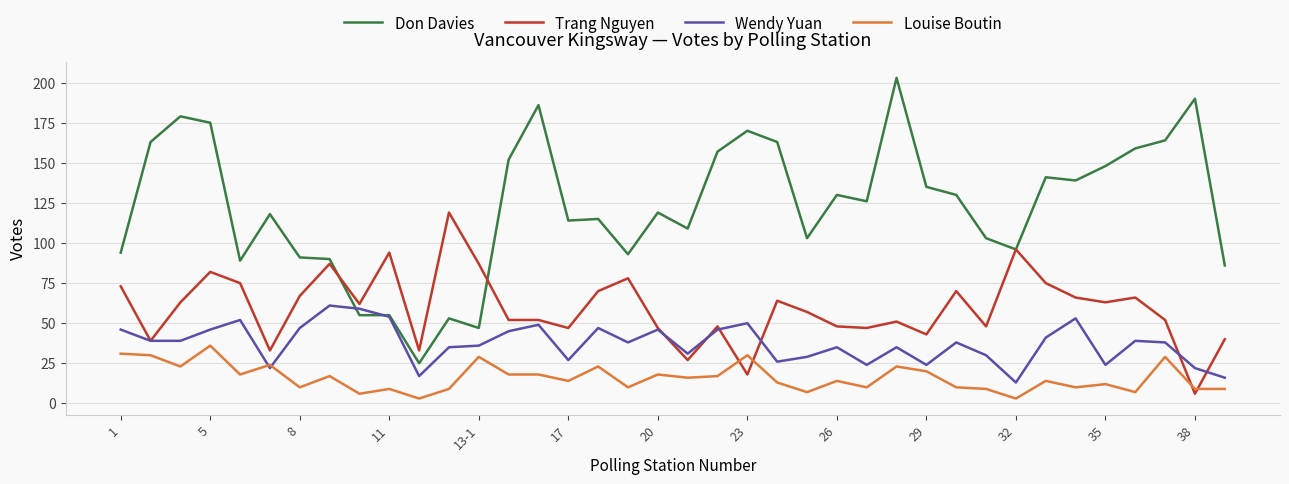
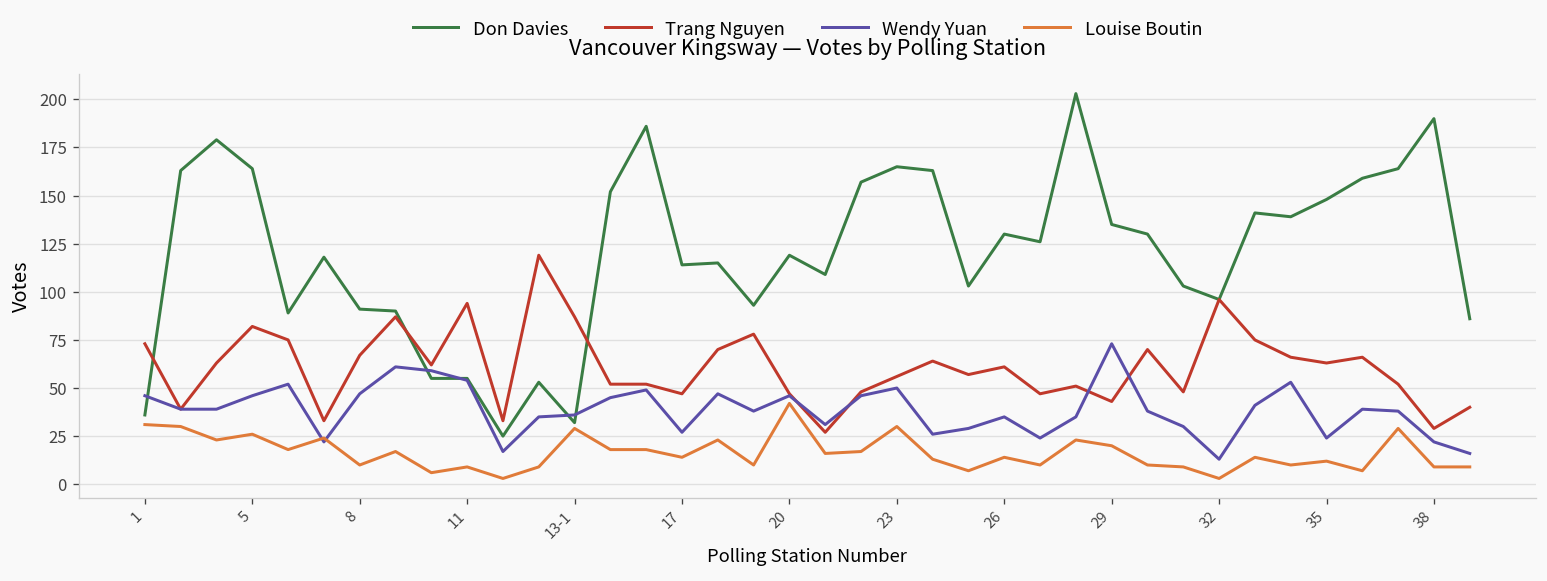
  {
    "Don Davies": {
-     "1": 94,
-     "5": 175,
+     "1": 36,
+     "5": 164,
      "8": 91,
-     "13-1": 47,
+     "13-1": 32,
      "17": 114,
      "20": 119,
-     "23": 170,
+     "23": 165,
      "26": 130,
      "29": 135,
      "35": 148,
      "38": 190
    },
    "Trang Nguyen": {
      "1": 73,
      "5": 82,
      "8": 67,
      "11": 94,
      "13-1": 87,
      "17": 47,
-     "23": 18,
-     "26": 48,
+     "23": 56,
+     "26": 61,
      "29": 43,
      "35": 63,
-     "38": 6
+     "38": 29
    },
    "Wendy Yuan": {
      "1": 46,
      "5": 46,
      "8": 47,
      "13-1": 36,
      "17": 27,
      "23": 50,
      "26": 35,
-     "29": 24,
+     "29": 73,
      "32": 13,
      "35": 24,
      "38": 22
    },
    "Louise Boutin": {
      "1": 31,
-     "5": 36,
+     "5": 26,
      "8": 10,
      "11": 9,
      "13-1": 29,
      "17": 14,
-     "20": 18,
+     "20": 42,
      "23": 30,
      "26": 14,
      "29": 20,
      "32": 3,
      "35": 12,
      "38": 9
    }
  }
